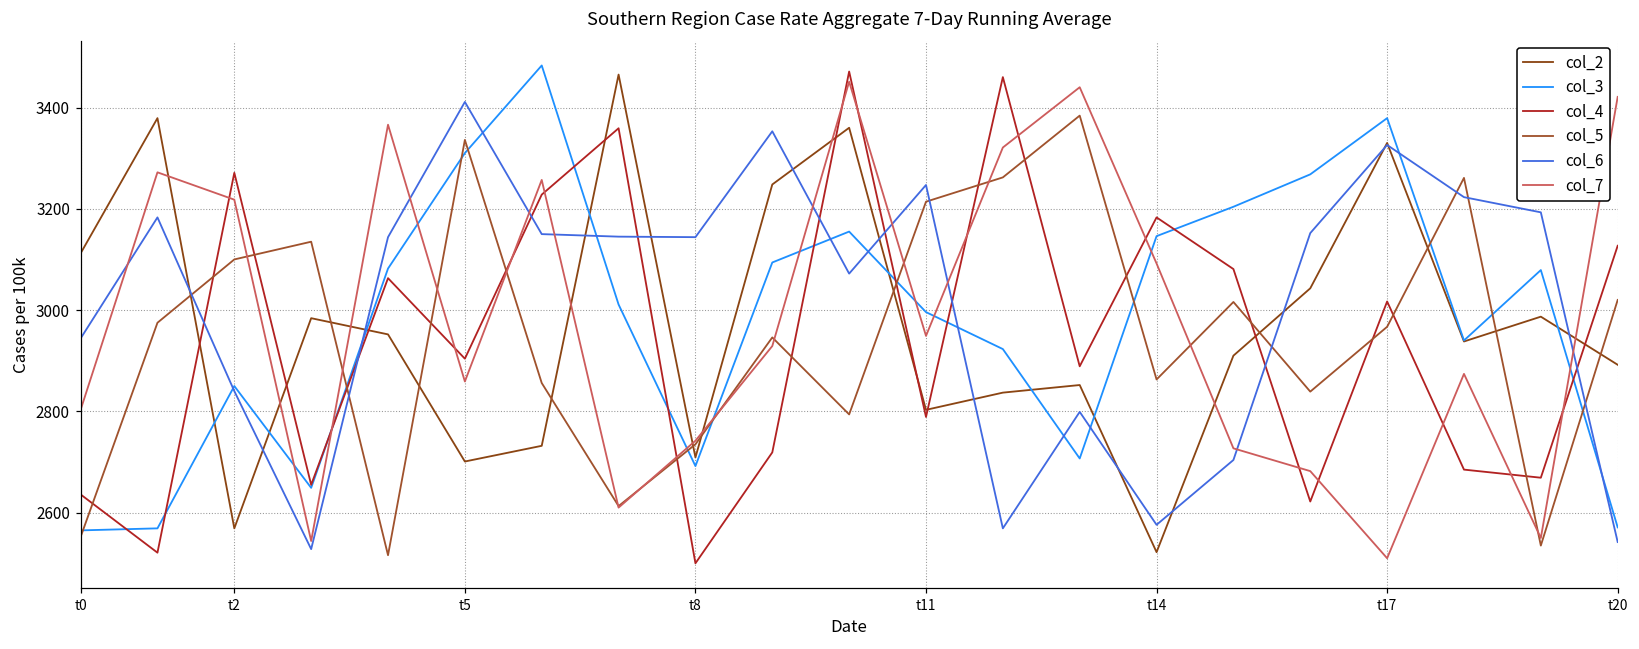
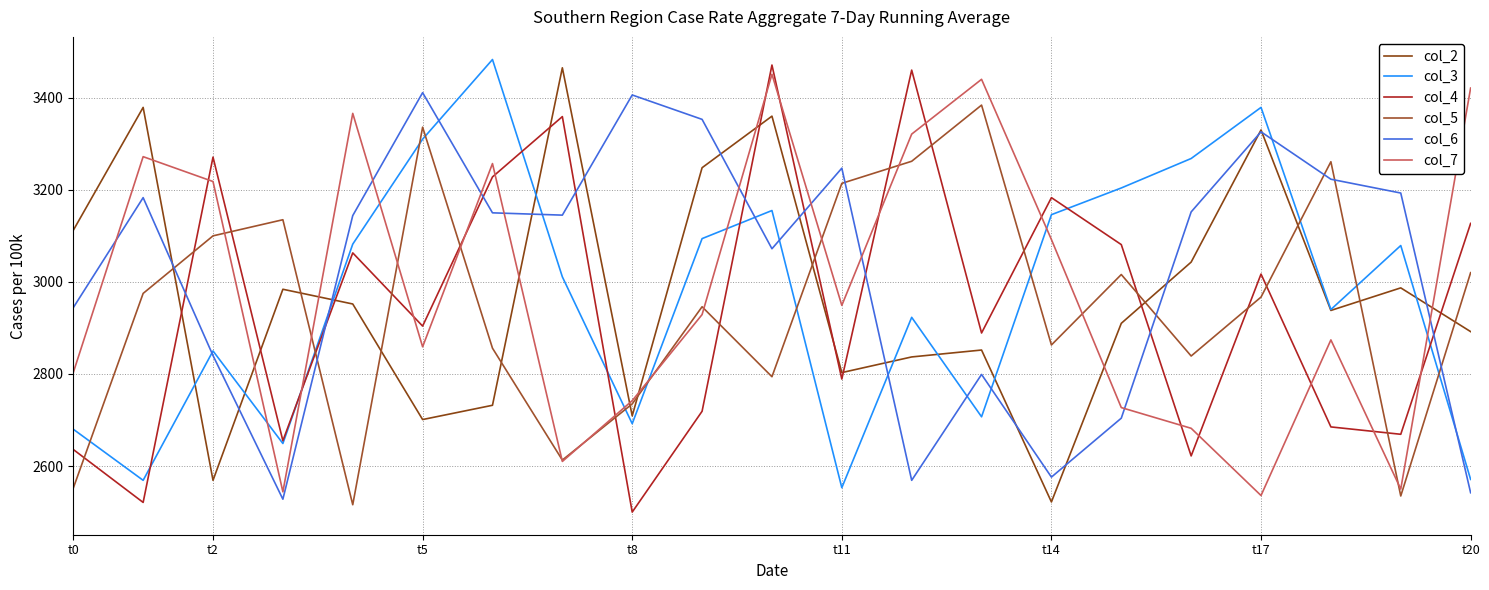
  {
    "col_3": {
-     "t0": 2570,
+     "t0": 2680,
      "t2": 2850,
      "t5": 3310,
      "t8": 2690,
-     "t11": 3000,
+     "t11": 2550,
      "t14": 3150,
      "t17": 3380,
      "t20": 2570
    },
    "col_6": {
      "t0": 2940,
      "t2": 2840,
      "t5": 3410,
-     "t8": 3140,
+     "t8": 3410,
      "t11": 3250,
      "t14": 2580,
      "t20": 2540
    },
    "col_7": {
      "t0": 2800,
      "t2": 3220,
      "t5": 2860,
      "t8": 2740,
      "t11": 2950,
      "t14": 3090,
-     "t17": 2510,
+     "t17": 2540,
      "t20": 3420
    }
  }
